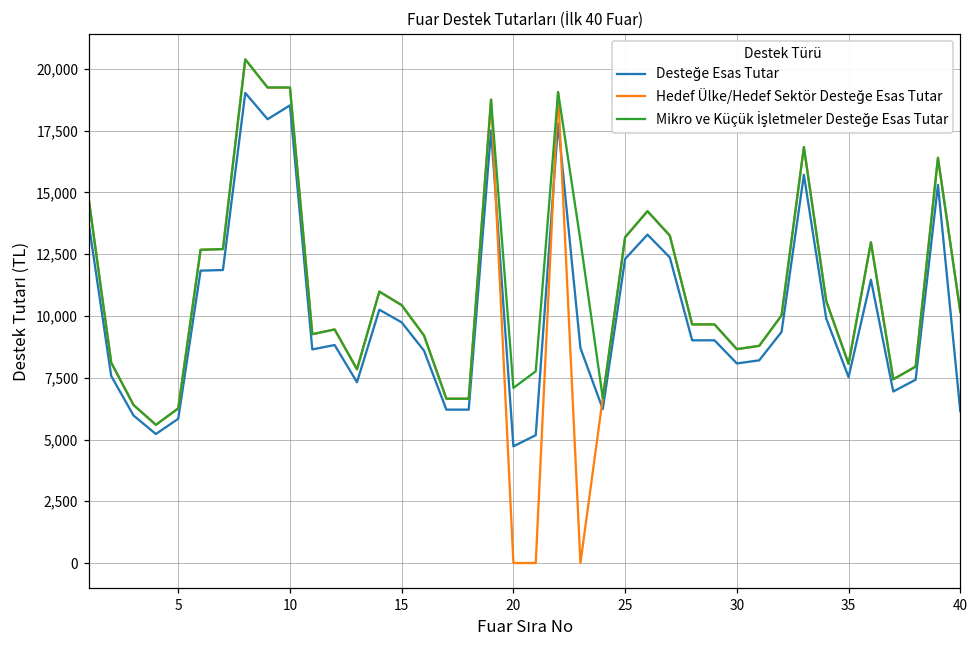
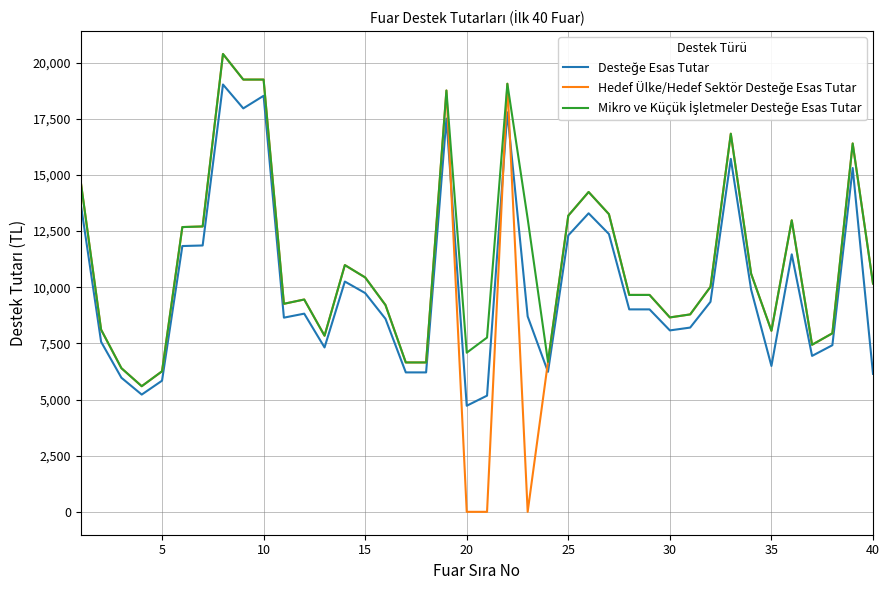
  {
    "Desteğe Esas Tutar": {
      "5": "5,800",
      "10": "18,500",
      "15": "9,700",
      "20": "4,700",
      "25": "12,300",
      "30": "8,100",
-     "35": "7,500",
+     "35": "6,500",
      "40": "6,100"
    },
    "Hedef Ülke/Hedef Sektör Desteğe Esas Tutar": {
      "20": "0"
    },
    "Mikro ve Küçük İşletmeler Desteğe Esas Tutar": {
      "20": "7,100"
    }
  }
